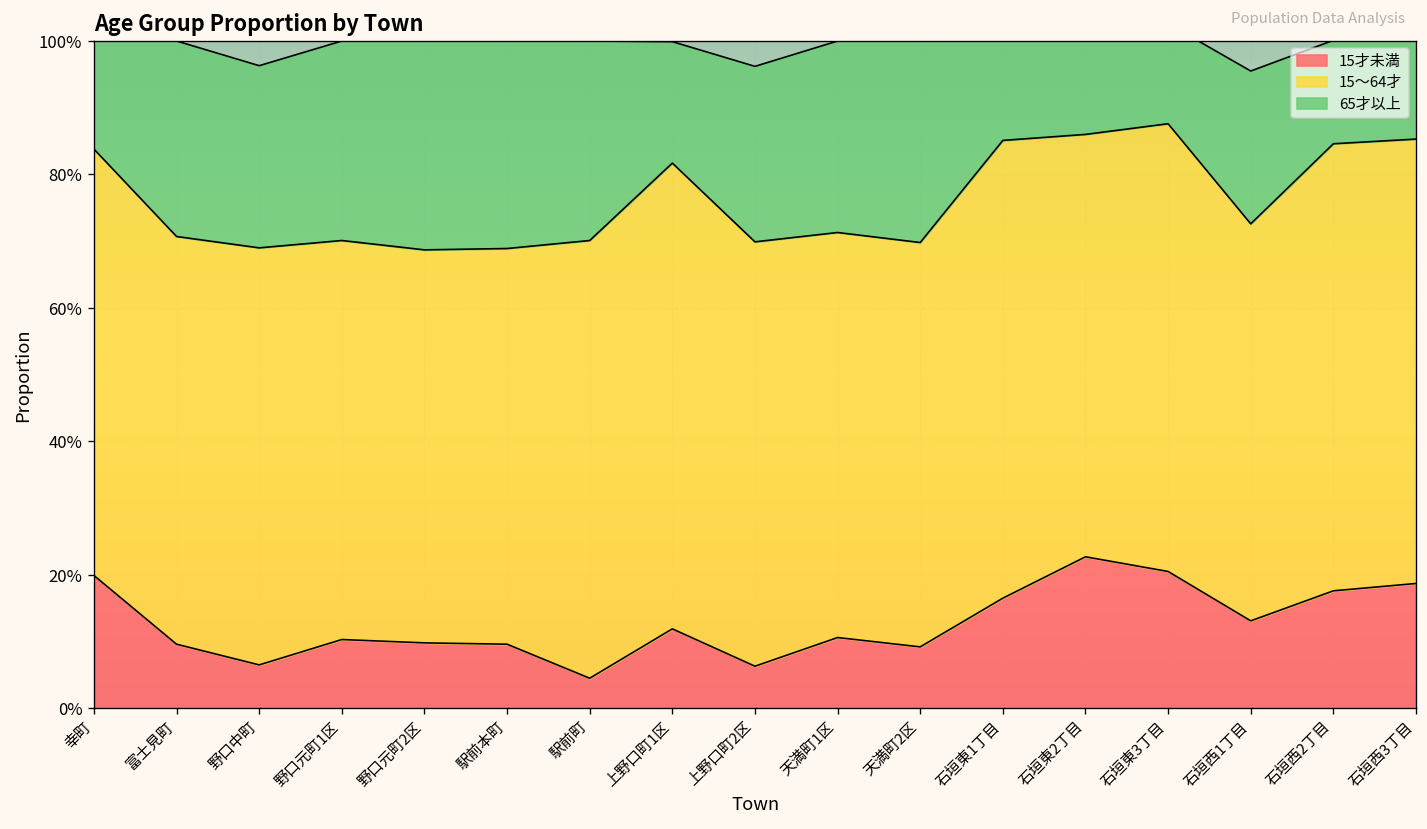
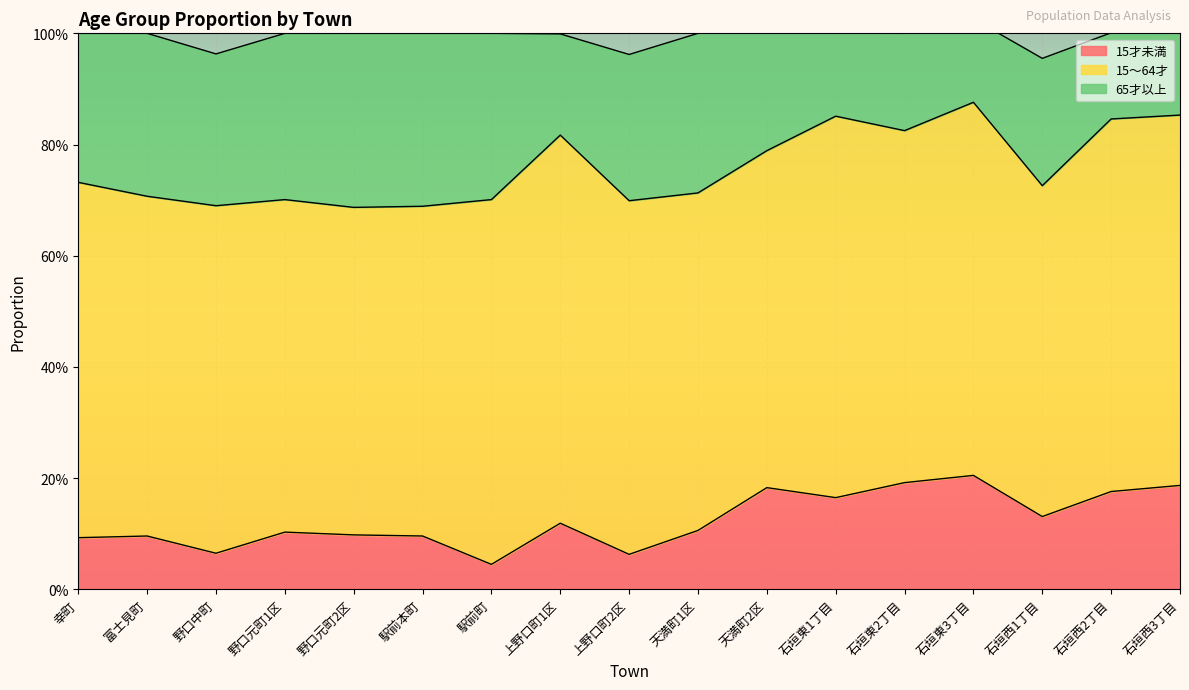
  {
    "15才未満": {
-     "幸町": "20%",
+     "幸町": "9%",
      "富士見町": "10%",
      "野口中町": "7%",
      "野口元町1区": "10%",
      "野口元町2区": "10%",
      "駅前本町": "10%",
      "駅前町": "5%",
      "上野口町1区": "12%",
      "上野口町2区": "6%",
      "天満町1区": "11%",
-     "天満町2区": "9%",
+     "天満町2区": "18%",
      "石垣東1丁目": "17%",
-     "石垣東2丁目": "23%",
+     "石垣東2丁目": "19%",
      "石垣東3丁目": "21%",
      "石垣西1丁目": "13%",
      "石垣西2丁目": "18%",
      "石垣西3丁目": "19%"
    },
    "15～64才": {
      "幸町": "64%",
      "富士見町": "61%",
      "野口中町": "63%",
      "野口元町1区": "60%",
      "野口元町2区": "59%",
      "駅前本町": "59%",
      "駅前町": "66%",
      "上野口町1区": "70%",
      "上野口町2区": "64%",
      "天満町1区": "61%",
      "天満町2区": "61%",
      "石垣東1丁目": "69%",
      "石垣東2丁目": "63%",
      "石垣東3丁目": "67%",
      "石垣西1丁目": "60%",
      "石垣西2丁目": "67%",
      "石垣西3丁目": "67%"
    },
    "65才以上": {
      "富士見町": "29%",
      "野口中町": "27%",
      "野口元町1区": "30%",
      "野口元町2区": "31%",
      "駅前本町": "31%",
      "駅前町": "30%",
      "上野口町1区": "18%",
      "上野口町2区": "26%",
      "天満町1区": "29%",
      "石垣東1丁目": "15%",
      "石垣西1丁目": "23%",
      "石垣西2丁目": "16%",
      "石垣西3丁目": "15%"
    }
  }
